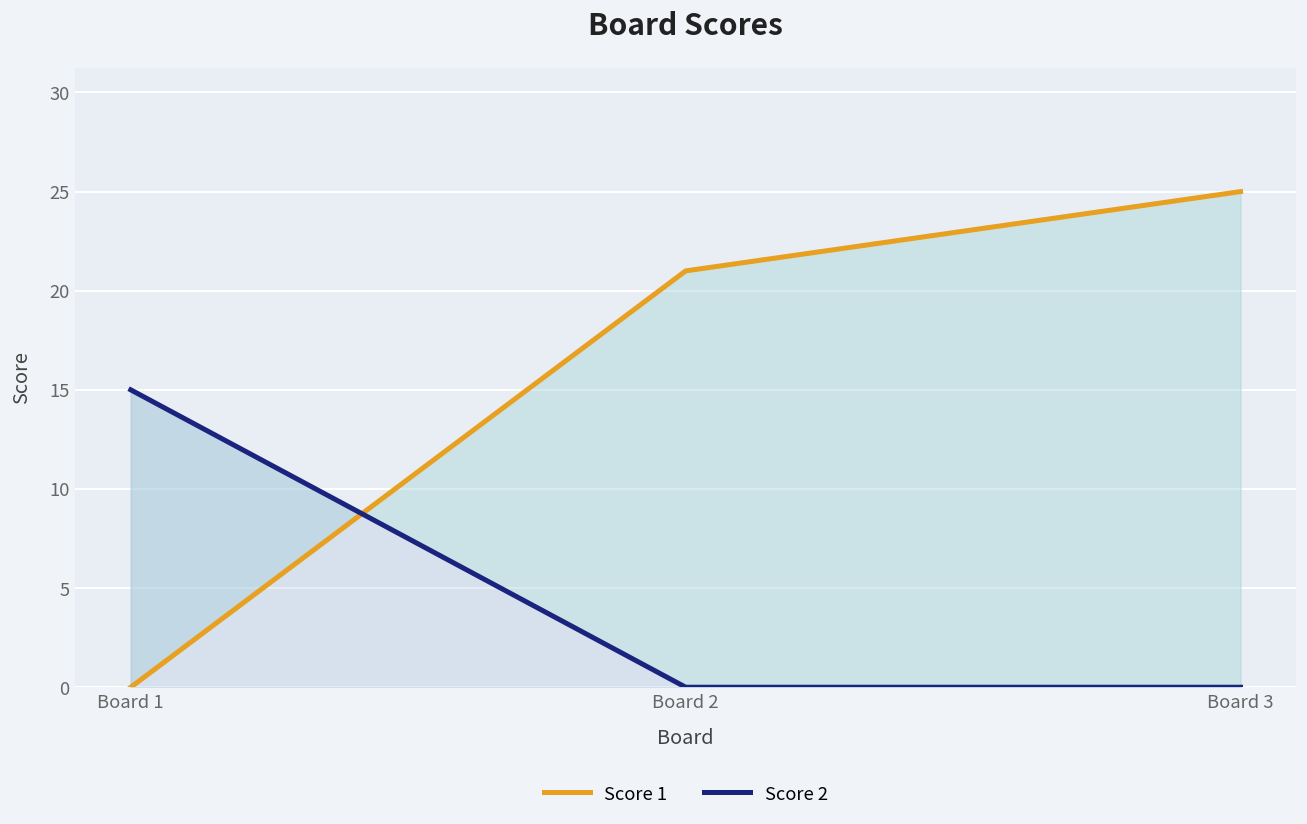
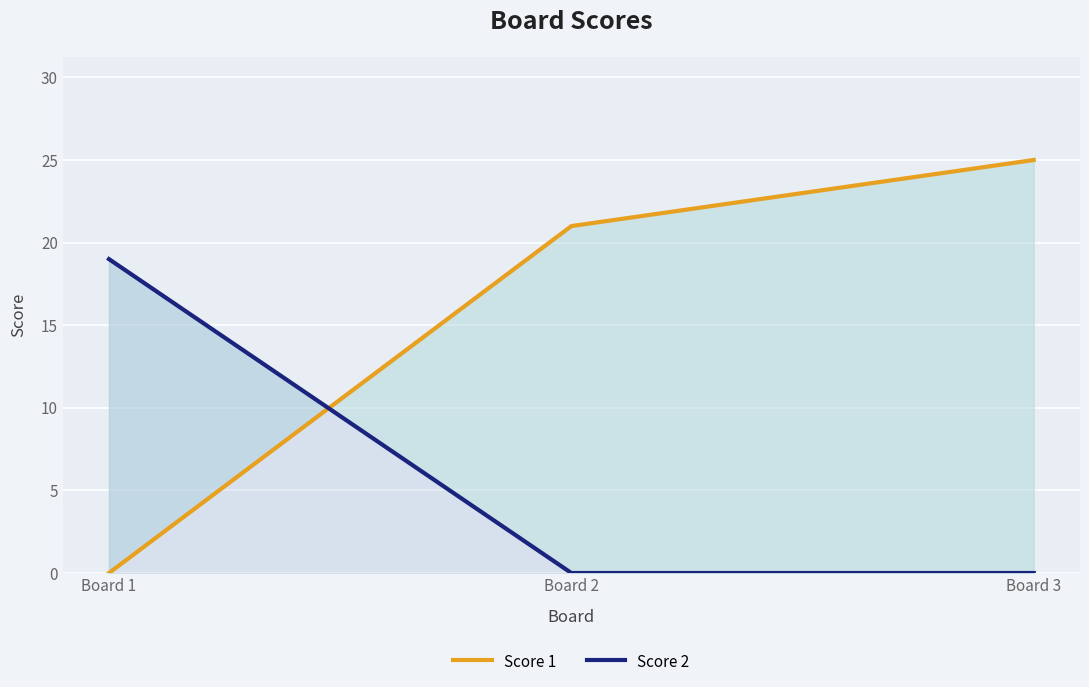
  {
    "Score 1": {
      "Board 1": 0
    },
    "Score 2": {
-     "Board 1": 15,
+     "Board 1": 19,
      "Board 2": 0,
      "Board 3": 0
    }
  }
